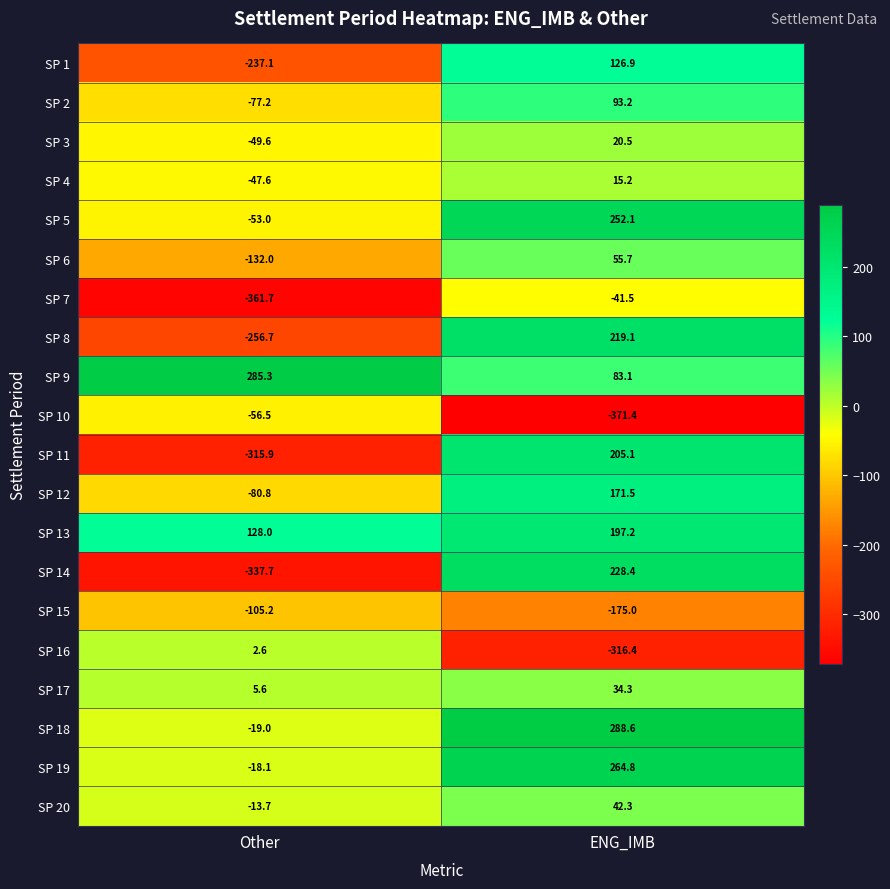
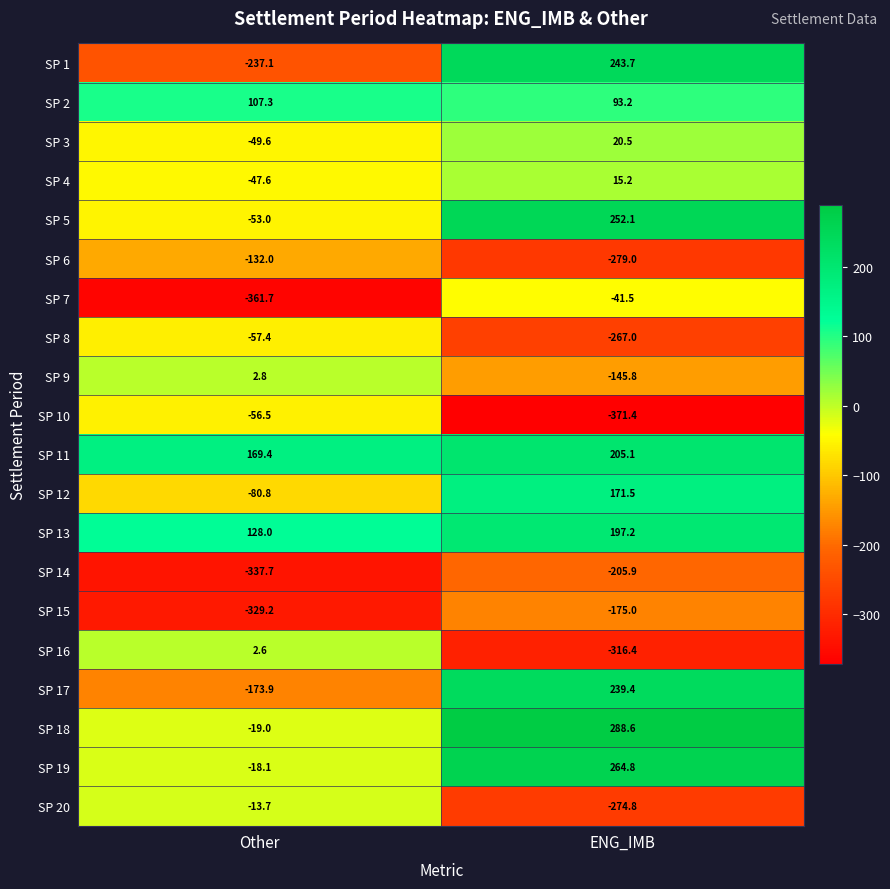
  {
    "SP 1": {
      "Other": -237.1,
-     "ENG_IMB": 126.9
+     "ENG_IMB": 243.7
    },
    "SP 2": {
-     "Other": -77.2,
+     "Other": 107.3,
      "ENG_IMB": 93.2
    },
    "SP 3": {
      "Other": -49.6,
      "ENG_IMB": 20.5
    },
    "SP 4": {
      "Other": -47.6,
      "ENG_IMB": 15.2
    },
    "SP 5": {
      "Other": -53.0,
      "ENG_IMB": 252.1
    },
    "SP 6": {
      "Other": -132.0,
-     "ENG_IMB": 55.7
+     "ENG_IMB": -279.0
    },
    "SP 7": {
      "Other": -361.7,
      "ENG_IMB": -41.5
    },
    "SP 8": {
-     "Other": -256.7,
-     "ENG_IMB": 219.1
+     "Other": -57.4,
+     "ENG_IMB": -267.0
    },
    "SP 9": {
-     "Other": 285.3,
-     "ENG_IMB": 83.1
+     "Other": 2.8,
+     "ENG_IMB": -145.8
    },
    "SP 10": {
      "Other": -56.5,
      "ENG_IMB": -371.4
    },
    "SP 11": {
-     "Other": -315.9,
+     "Other": 169.4,
      "ENG_IMB": 205.1
    },
    "SP 12": {
      "Other": -80.8,
      "ENG_IMB": 171.5
    },
    "SP 13": {
      "Other": 128.0,
      "ENG_IMB": 197.2
    },
    "SP 14": {
      "Other": -337.7,
-     "ENG_IMB": 228.4
+     "ENG_IMB": -205.9
    },
    "SP 15": {
-     "Other": -105.2,
+     "Other": -329.2,
      "ENG_IMB": -175.0
    },
    "SP 16": {
      "Other": 2.6,
      "ENG_IMB": -316.4
    },
    "SP 17": {
-     "Other": 5.6,
-     "ENG_IMB": 34.3
+     "Other": -173.9,
+     "ENG_IMB": 239.4
    },
    "SP 18": {
      "Other": -19.0,
      "ENG_IMB": 288.6
    },
    "SP 19": {
      "Other": -18.1,
      "ENG_IMB": 264.8
    },
    "SP 20": {
      "Other": -13.7,
-     "ENG_IMB": 42.3
+     "ENG_IMB": -274.8
    }
  }
